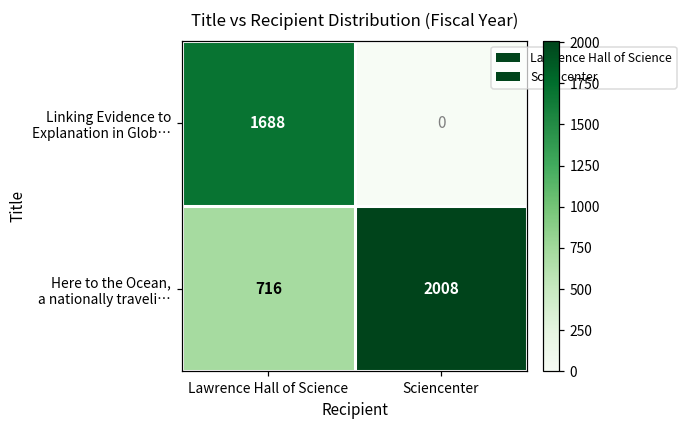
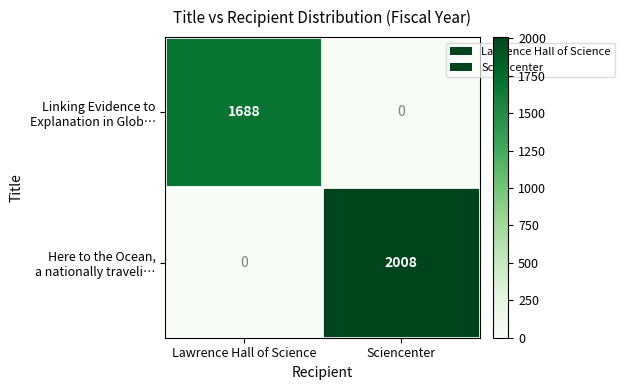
  {
    "Linking Evidence to Explanation in Glob…": {
      "Lawrence Hall of Science": 1688,
      "Sciencenter": 0
    },
    "Here to the Ocean, a nationally traveli…": {
-     "Lawrence Hall of Science": 716,
+     "Lawrence Hall of Science": 0,
      "Sciencenter": 2008
    }
  }
